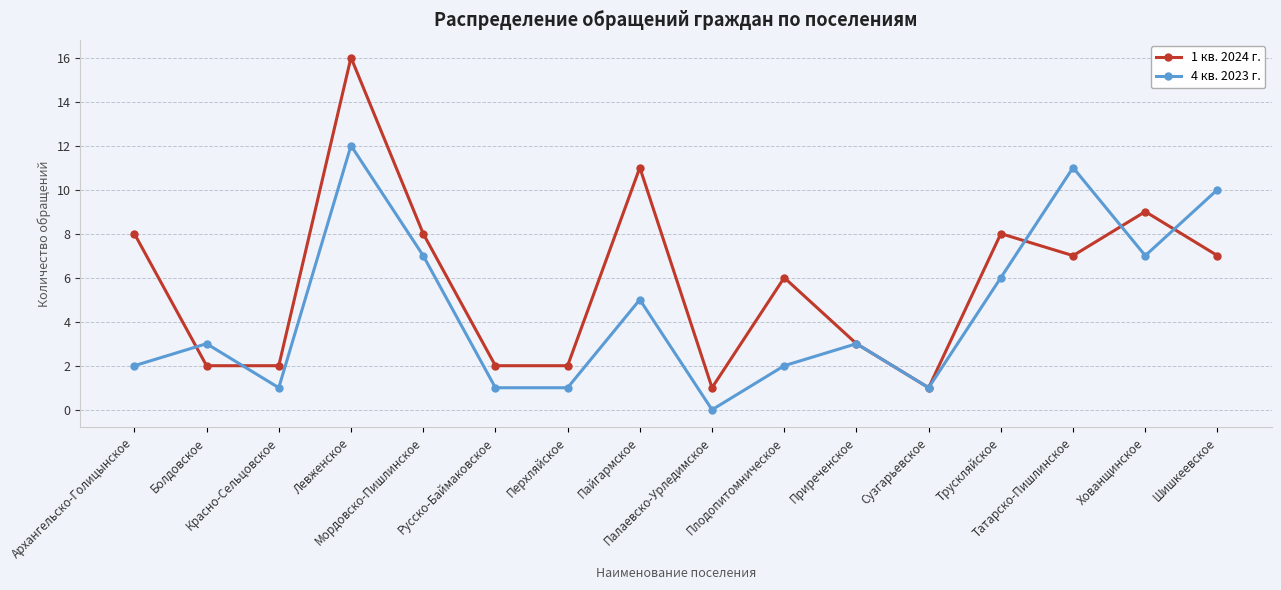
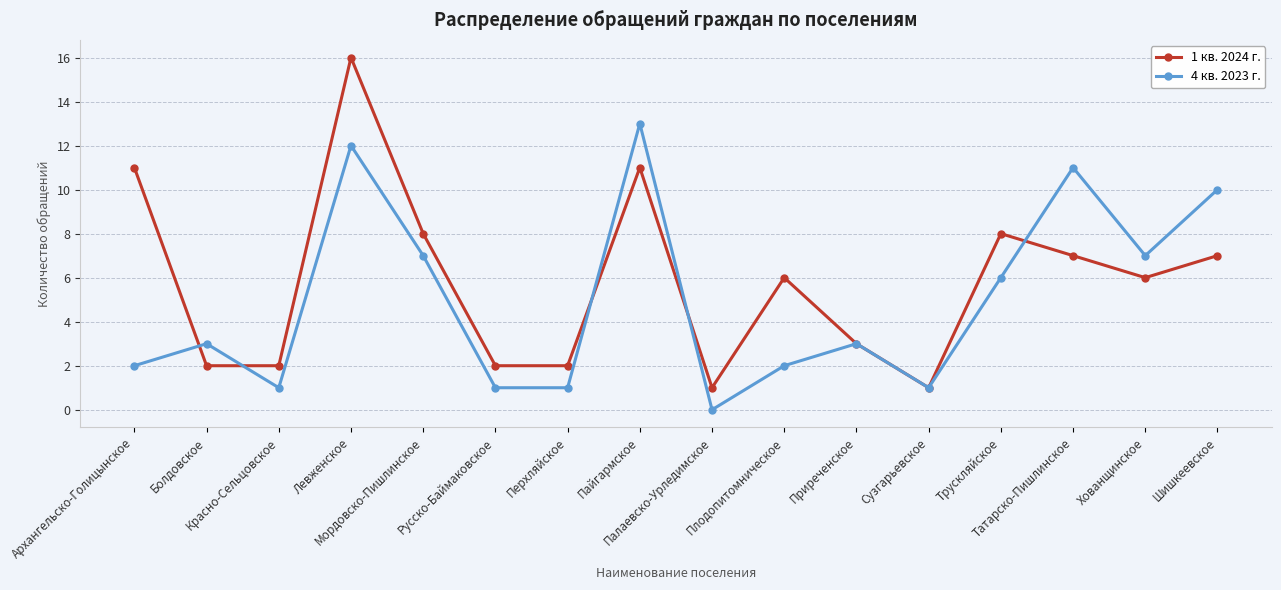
  {
    "1 кв. 2024 г.": {
-     "Архангельско-Голицынское": 8,
+     "Архангельско-Голицынское": 11,
      "Болдовское": 2,
      "Красно-Сельцовское": 2,
      "Левженское": 16,
      "Мордовско-Пишлинское": 8,
      "Русско-Баймаковское": 2,
      "Перхляйское": 2,
      "Пайгармское": 11,
      "Палаевско-Урледимское": 1,
      "Плодопитомническое": 6,
      "Трускляйское": 8,
      "Татарско-Пишлинское": 7,
-     "Хованщинское": 9,
+     "Хованщинское": 6,
      "Шишкеевское": 7
    },
    "4 кв. 2023 г.": {
      "Архангельско-Голицынское": 2,
      "Болдовское": 3,
      "Красно-Сельцовское": 1,
      "Левженское": 12,
      "Мордовско-Пишлинское": 7,
      "Русско-Баймаковское": 1,
      "Перхляйское": 1,
-     "Пайгармское": 5,
+     "Пайгармское": 13,
      "Палаевско-Урледимское": 0,
      "Плодопитомническое": 2,
      "Трускляйское": 6,
      "Татарско-Пишлинское": 11,
      "Хованщинское": 7,
      "Шишкеевское": 10
    }
  }
